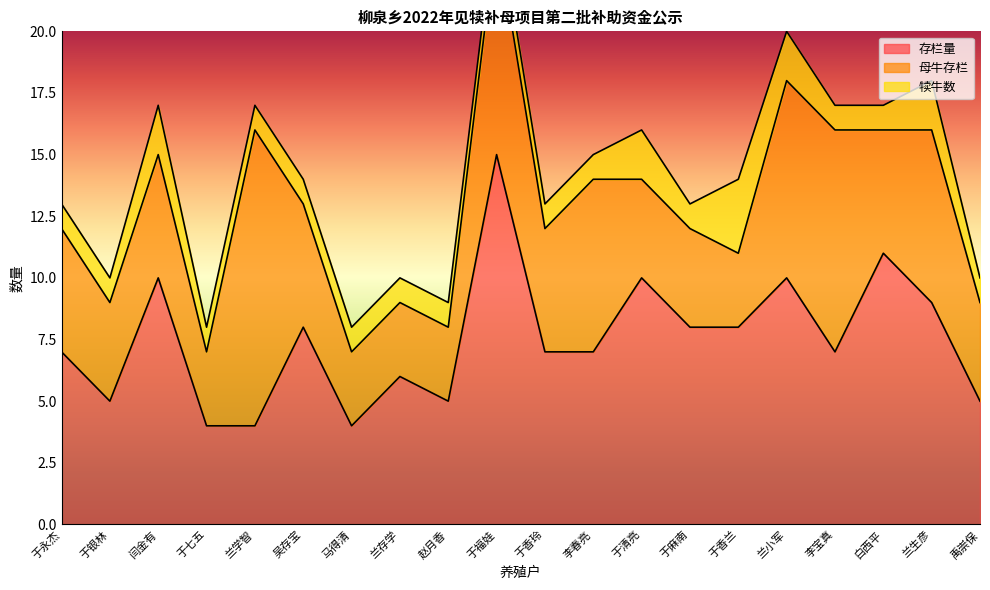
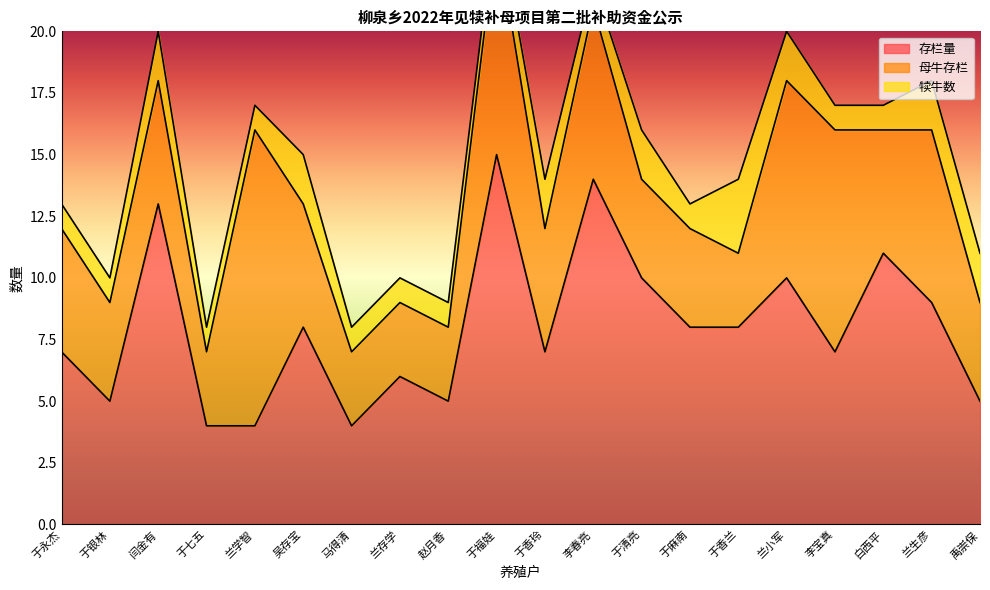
  {
    "存栏量": {
      "于永杰": 7,
      "于银林": 5,
-     "闫金有": 10,
+     "闫金有": 13,
      "于七五": 4,
      "兰学智": 4,
      "吴存宝": 8,
      "马得清": 4,
      "兰存学": 6,
      "赵月香": 5,
      "于福娃": 15,
      "于香玲": 7,
-     "李春亮": 7,
+     "李春亮": 14,
      "于清亮": 10,
      "于麻南": 8,
      "于香兰": 8,
      "兰小军": 10,
      "李宝真": 7,
      "白西平": 11,
      "兰生彦": 9,
      "禹崇保": 5
    },
    "母牛存栏": {
      "于永杰": 5,
      "于银林": 4,
      "闫金有": 5,
      "于七五": 3,
      "兰学智": 12,
      "吴存宝": 5,
      "马得清": 3,
      "兰存学": 3,
      "赵月香": 3,
      "于香玲": 5,
      "于清亮": 4,
      "于麻南": 4,
      "于香兰": 3,
      "兰小军": 8,
      "李宝真": 9,
      "白西平": 5,
      "兰生彦": 7,
      "禹崇保": 4
    },
    "犊牛数": {
      "于永杰": 1,
      "于银林": 1,
      "闫金有": 2,
      "于七五": 1,
      "兰学智": 1,
-     "吴存宝": 1,
+     "吴存宝": 2,
      "马得清": 1,
      "兰存学": 1,
      "赵月香": 1,
-     "于香玲": 1,
+     "于香玲": 2,
      "于清亮": 2,
      "于麻南": 1,
      "于香兰": 3,
      "兰小军": 2,
      "李宝真": 1,
      "白西平": 1,
-     "禹崇保": 1
+     "禹崇保": 2
    }
  }
